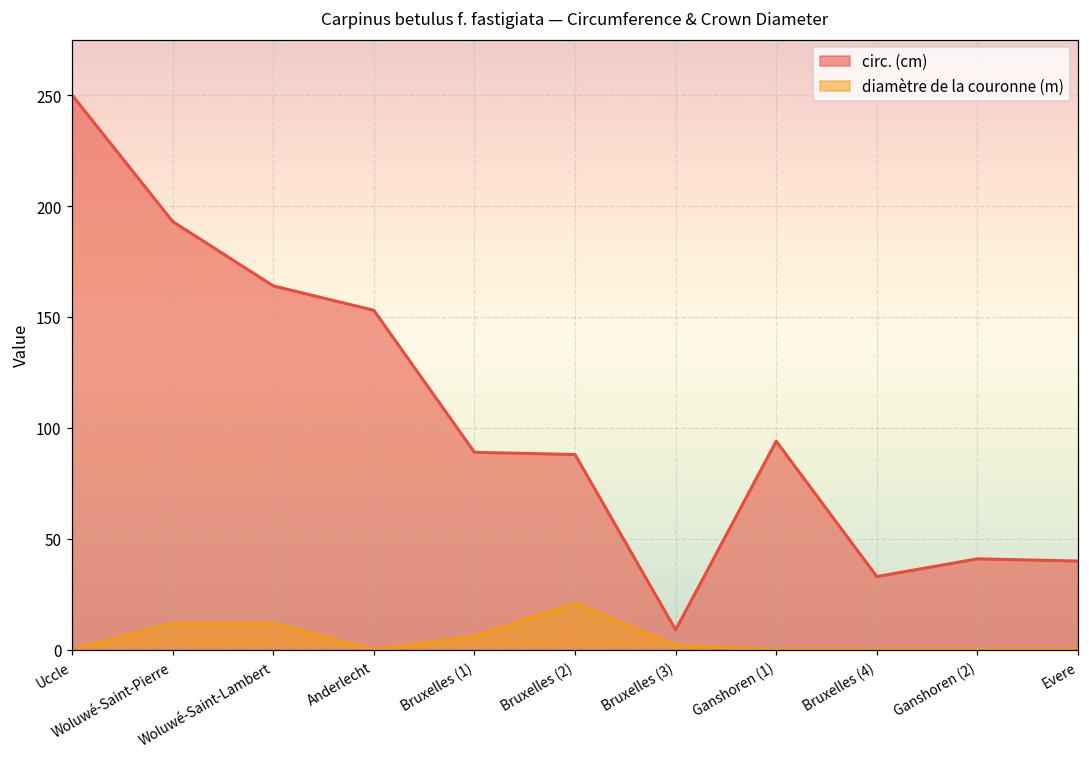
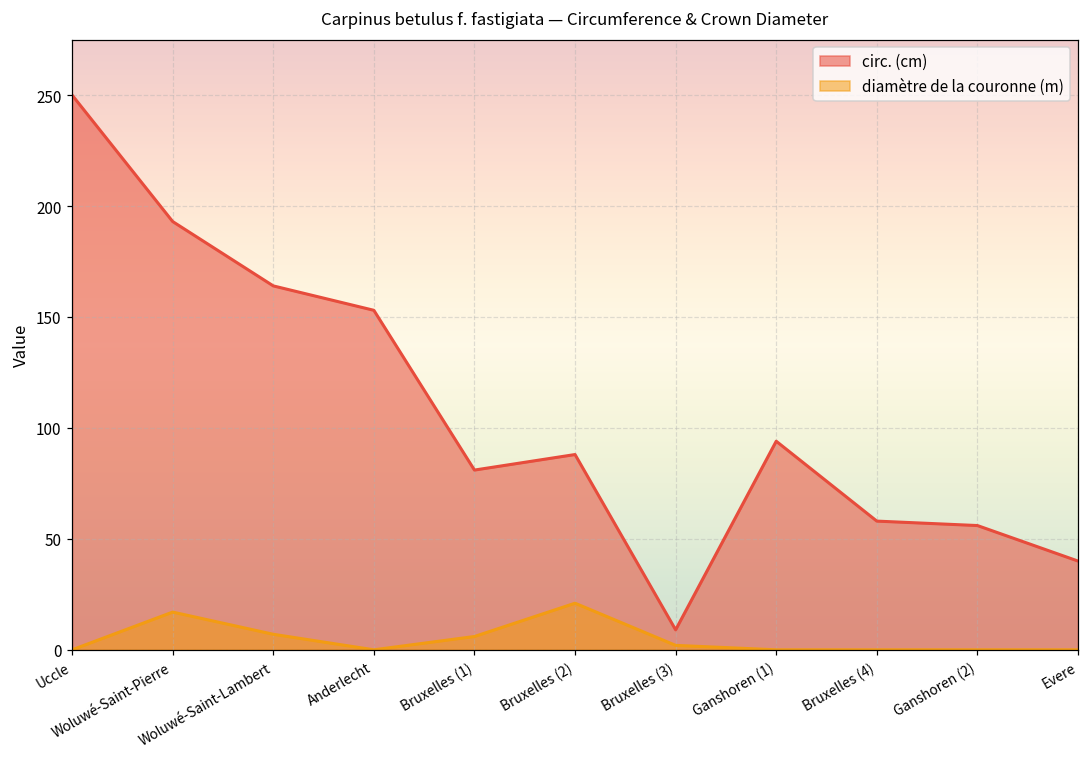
  {
    "circ. (cm)": {
      "Uccle": 250,
      "Woluwé-Saint-Pierre": 193,
      "Woluwé-Saint-Lambert": 164,
      "Anderlecht": 153,
-     "Bruxelles (1)": 89,
+     "Bruxelles (1)": 81,
      "Bruxelles (2)": 88,
      "Bruxelles (3)": 9,
      "Ganshoren (1)": 94,
-     "Bruxelles (4)": 33,
-     "Ganshoren (2)": 41,
+     "Bruxelles (4)": 58,
+     "Ganshoren (2)": 56,
      "Evere": 40
    },
    "diamètre de la couronne (m)": {
      "Uccle": 0,
-     "Woluwé-Saint-Pierre": 12,
-     "Woluwé-Saint-Lambert": 12,
+     "Woluwé-Saint-Pierre": 17,
+     "Woluwé-Saint-Lambert": 7,
      "Anderlecht": 0,
      "Bruxelles (1)": 6,
      "Bruxelles (2)": 21,
      "Bruxelles (3)": 2,
      "Ganshoren (1)": 0,
      "Bruxelles (4)": 0,
      "Ganshoren (2)": 0,
      "Evere": 0
    }
  }
